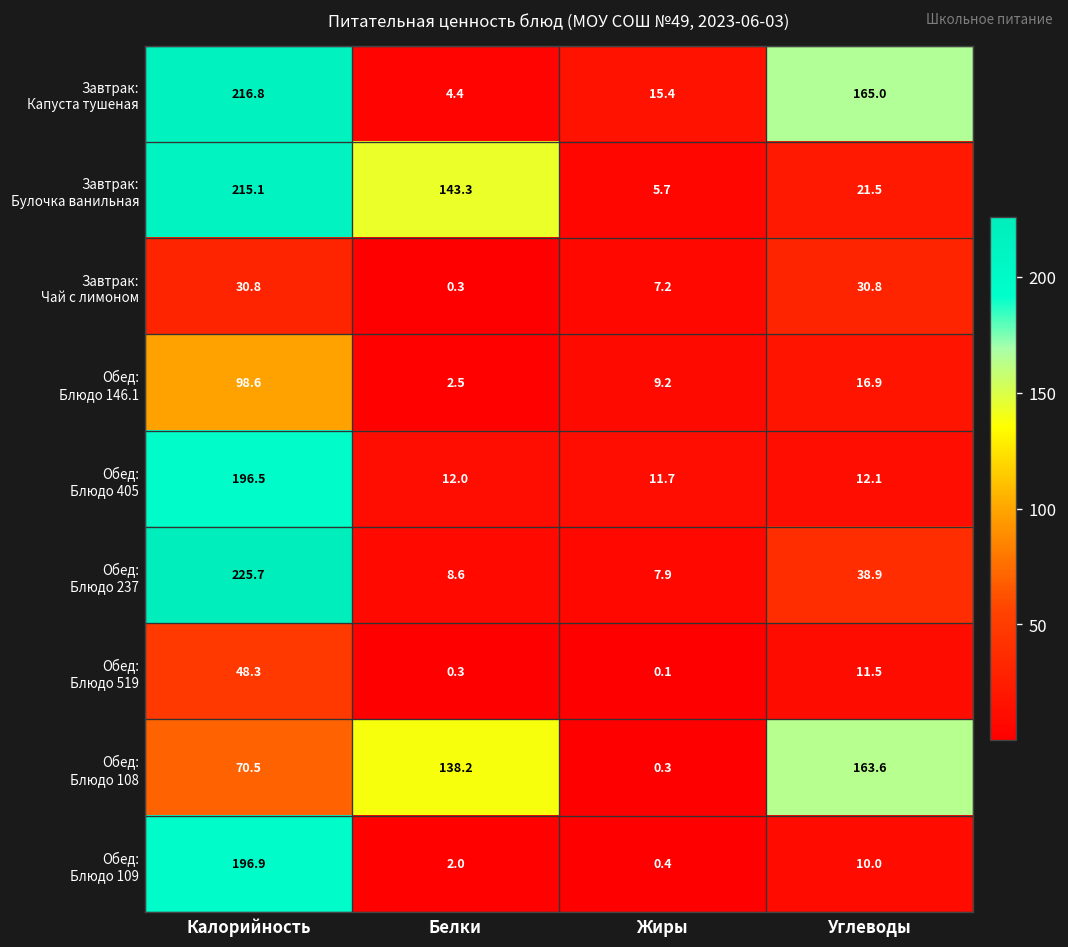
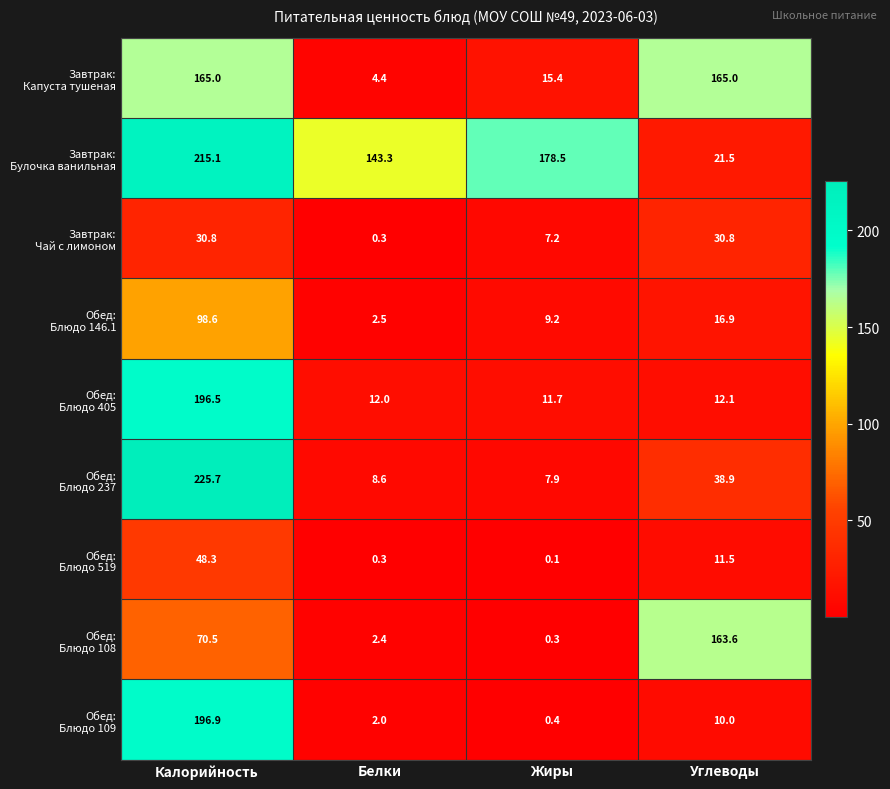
  {
    "Завтрак: Капуста тушеная": {
-     "Калорийность": 216.8,
+     "Калорийность": 165.0,
      "Белки": 4.4,
      "Жиры": 15.4,
      "Углеводы": 165.0
    },
    "Завтрак: Булочка ванильная": {
      "Калорийность": 215.1,
      "Белки": 143.3,
-     "Жиры": 5.7,
+     "Жиры": 178.5,
      "Углеводы": 21.5
    },
    "Завтрак: Чай с лимоном": {
      "Калорийность": 30.8,
      "Белки": 0.3,
      "Жиры": 7.2,
      "Углеводы": 30.8
    },
    "Обед: Блюдо 146.1": {
      "Калорийность": 98.6,
      "Белки": 2.5,
      "Жиры": 9.2,
      "Углеводы": 16.9
    },
    "Обед: Блюдо 405": {
      "Калорийность": 196.5,
      "Белки": 12.0,
      "Жиры": 11.7,
      "Углеводы": 12.1
    },
    "Обед: Блюдо 237": {
      "Калорийность": 225.7,
      "Белки": 8.6,
      "Жиры": 7.9,
      "Углеводы": 38.9
    },
    "Обед: Блюдо 519": {
      "Калорийность": 48.3,
      "Белки": 0.3,
      "Жиры": 0.1,
      "Углеводы": 11.5
    },
    "Обед: Блюдо 108": {
      "Калорийность": 70.5,
-     "Белки": 138.2,
+     "Белки": 2.4,
      "Жиры": 0.3,
      "Углеводы": 163.6
    },
    "Обед: Блюдо 109": {
      "Калорийность": 196.9,
      "Белки": 2.0,
      "Жиры": 0.4,
      "Углеводы": 10.0
    }
  }
